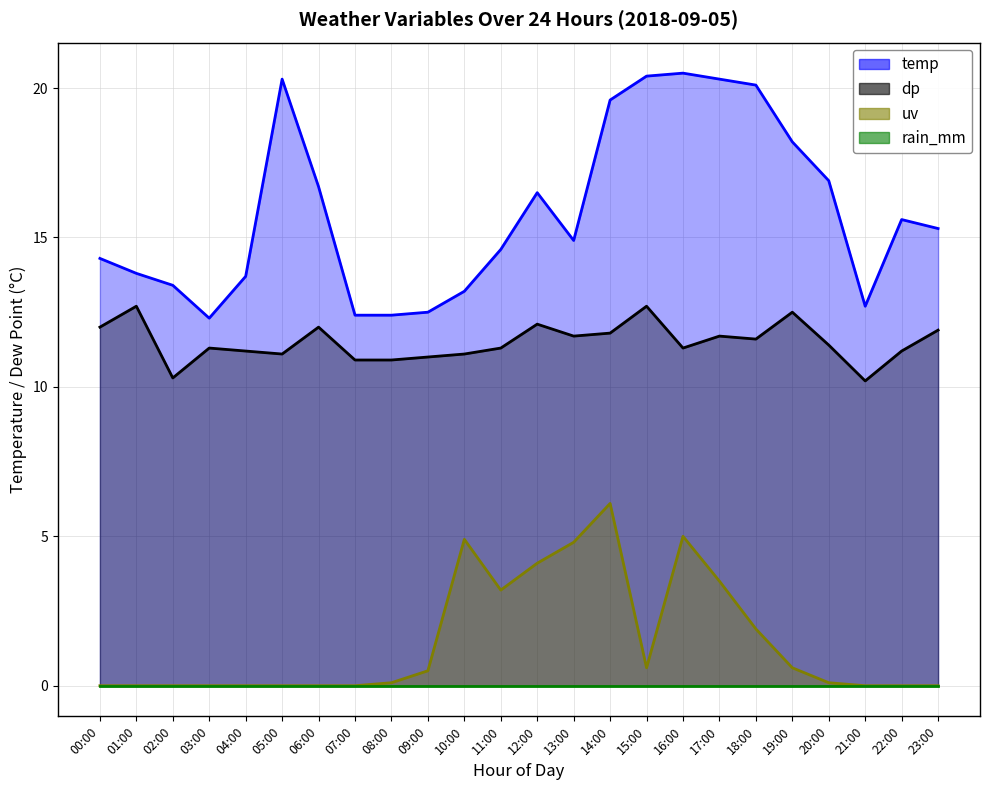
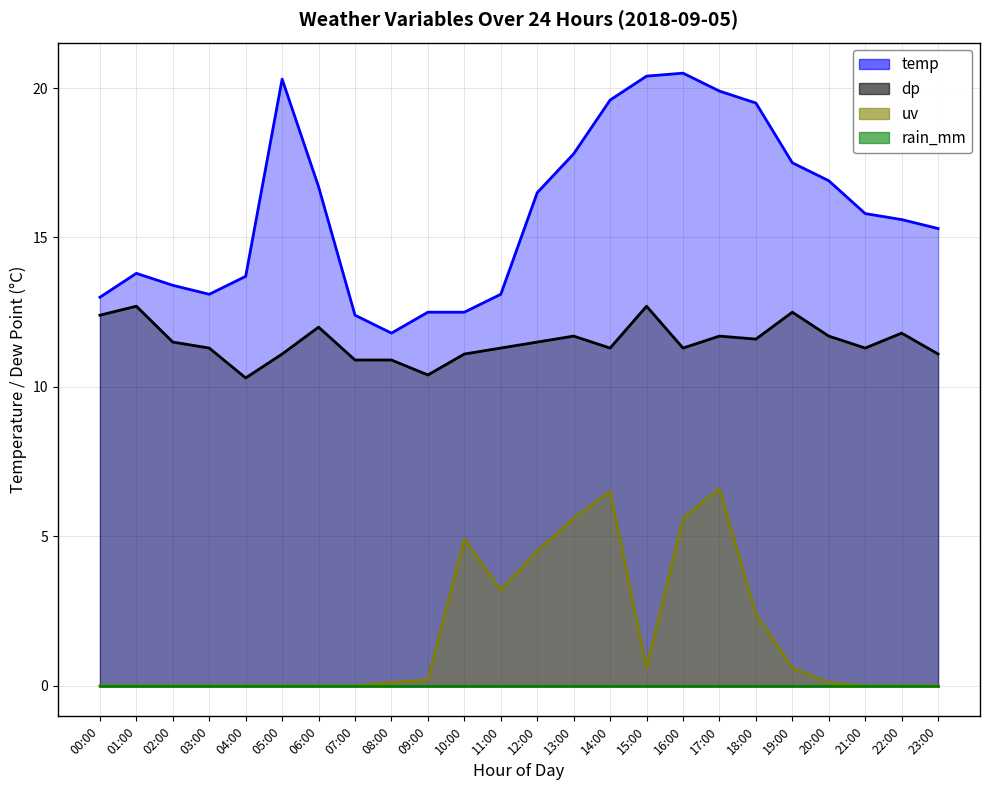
  {
    "temp": {
-     "00:00": 14.3,
+     "00:00": 13.0,
      "01:00": 13.8,
      "02:00": 13.4,
-     "03:00": 12.3,
+     "03:00": 13.1,
      "04:00": 13.7,
      "05:00": 20.3,
      "06:00": 16.7,
      "07:00": 12.4,
-     "08:00": 12.4,
+     "08:00": 11.8,
      "09:00": 12.5,
-     "10:00": 13.2,
-     "11:00": 14.6,
+     "10:00": 12.5,
+     "11:00": 13.1,
      "12:00": 16.5,
-     "13:00": 14.9,
+     "13:00": 17.8,
      "14:00": 19.6,
      "15:00": 20.4,
      "16:00": 20.5,
-     "17:00": 20.3,
-     "18:00": 20.1,
-     "19:00": 18.2,
+     "17:00": 19.9,
+     "18:00": 19.5,
+     "19:00": 17.5,
      "20:00": 16.9,
-     "21:00": 12.7,
+     "21:00": 15.8,
      "22:00": 15.6,
      "23:00": 15.3
    },
    "dp": {
-     "00:00": 12.0,
+     "00:00": 12.4,
      "01:00": 12.7,
-     "02:00": 10.3,
+     "02:00": 11.5,
      "03:00": 11.3,
-     "04:00": 11.2,
+     "04:00": 10.3,
      "05:00": 11.1,
      "06:00": 12.0,
      "07:00": 10.9,
      "08:00": 10.9,
-     "09:00": 11.0,
+     "09:00": 10.4,
      "10:00": 11.1,
      "11:00": 11.3,
-     "12:00": 12.1,
+     "12:00": 11.5,
      "13:00": 11.7,
-     "14:00": 11.8,
+     "14:00": 11.3,
      "15:00": 12.7,
      "16:00": 11.3,
      "17:00": 11.7,
      "18:00": 11.6,
      "19:00": 12.5,
-     "20:00": 11.4,
-     "21:00": 10.2,
-     "22:00": 11.2,
-     "23:00": 11.9
+     "20:00": 11.7,
+     "21:00": 11.3,
+     "22:00": 11.8,
+     "23:00": 11.1
    },
    "uv": {
      "08:00": 0.1,
-     "09:00": 0.5,
+     "09:00": 0.2,
      "10:00": 4.9,
      "11:00": 3.2,
-     "12:00": 4.1,
-     "13:00": 4.8,
-     "14:00": 6.1,
+     "12:00": 4.5,
+     "13:00": 5.6,
+     "14:00": 6.5,
      "15:00": 0.6,
-     "16:00": 5.0,
-     "17:00": 3.5,
-     "18:00": 1.9,
+     "16:00": 5.6,
+     "17:00": 6.6,
+     "18:00": 2.4,
      "19:00": 0.6,
      "20:00": 0.1
    },
    "rain_mm": {
      "08:00": 0.0,
      "09:00": 0.0,
      "10:00": 0.0,
      "11:00": 0.0,
      "12:00": 0.0,
      "13:00": 0.0,
      "14:00": 0.0,
      "15:00": 0.0,
      "16:00": 0.0,
      "17:00": 0.0,
      "18:00": 0.0,
      "19:00": 0.0,
      "20:00": 0.0
    }
  }
